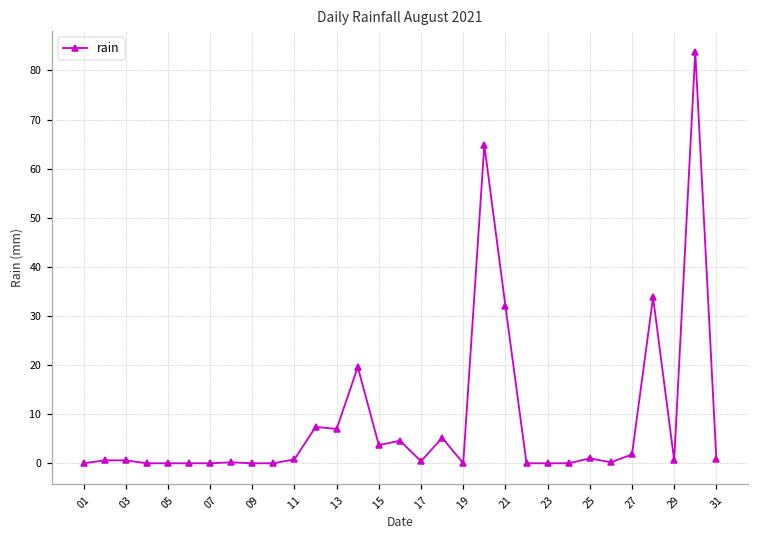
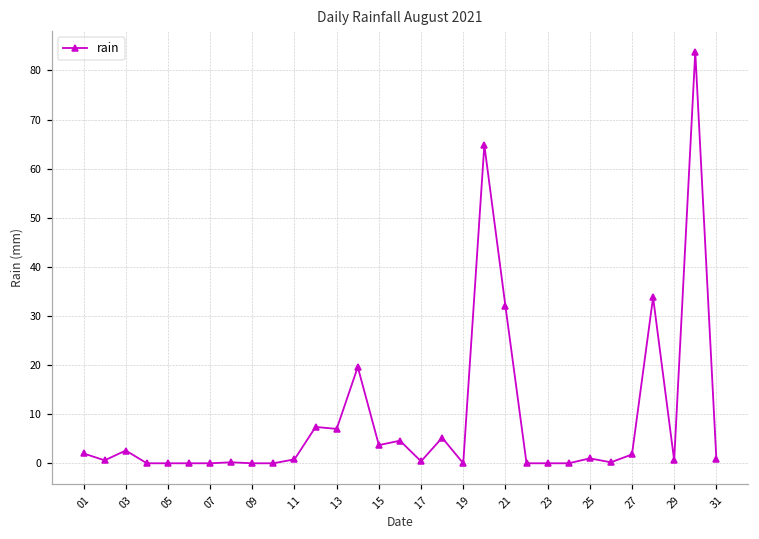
  {
-   "01": 0,
-   "03": 1,
+   "01": 2,
+   "03": 3,
    "05": 0,
    "07": 0,
    "09": 0,
    "11": 1,
    "13": 7,
    "15": 4,
    "17": 0,
    "19": 0,
    "21": 32,
    "23": 0,
    "25": 1,
    "27": 2,
    "29": 1,
    "31": 1
  }
